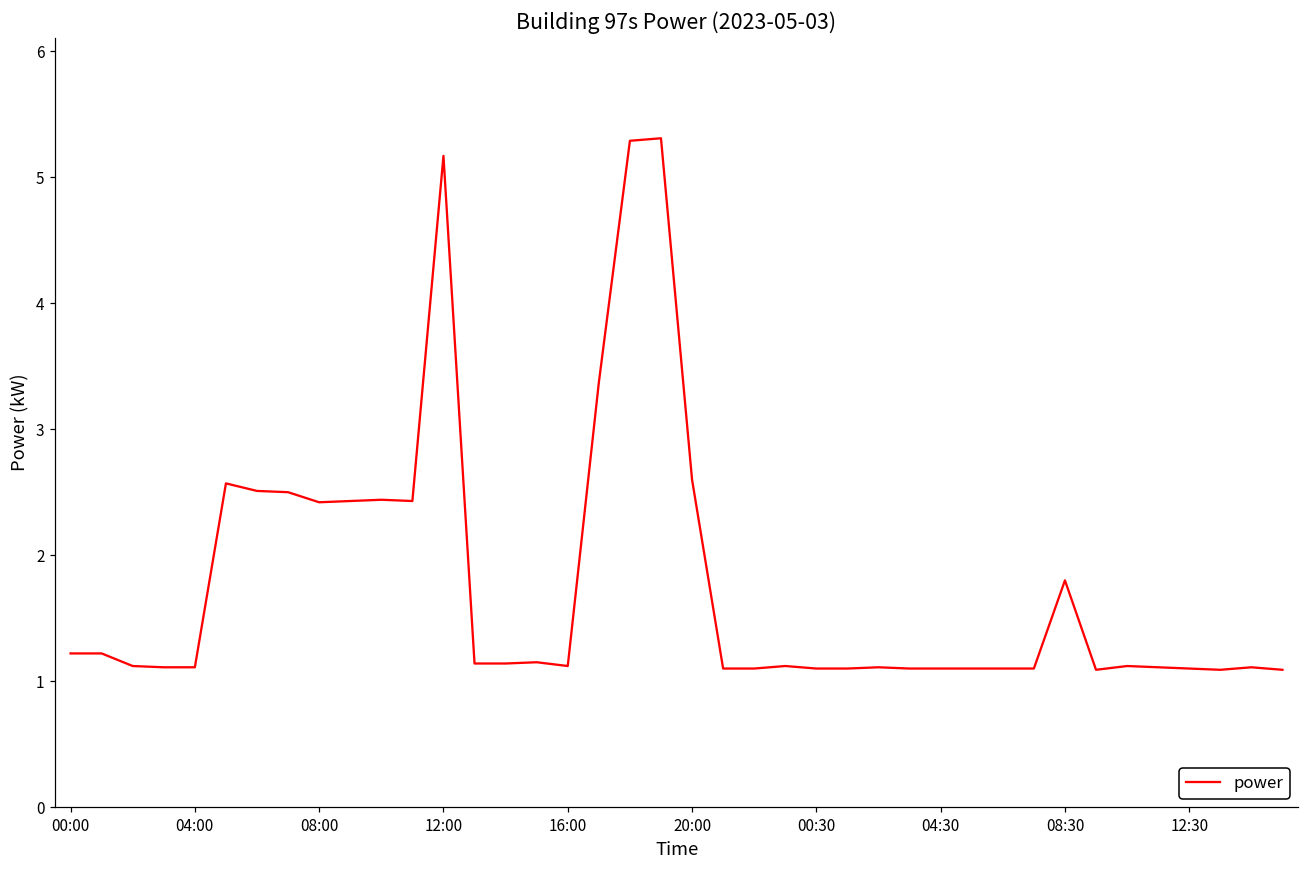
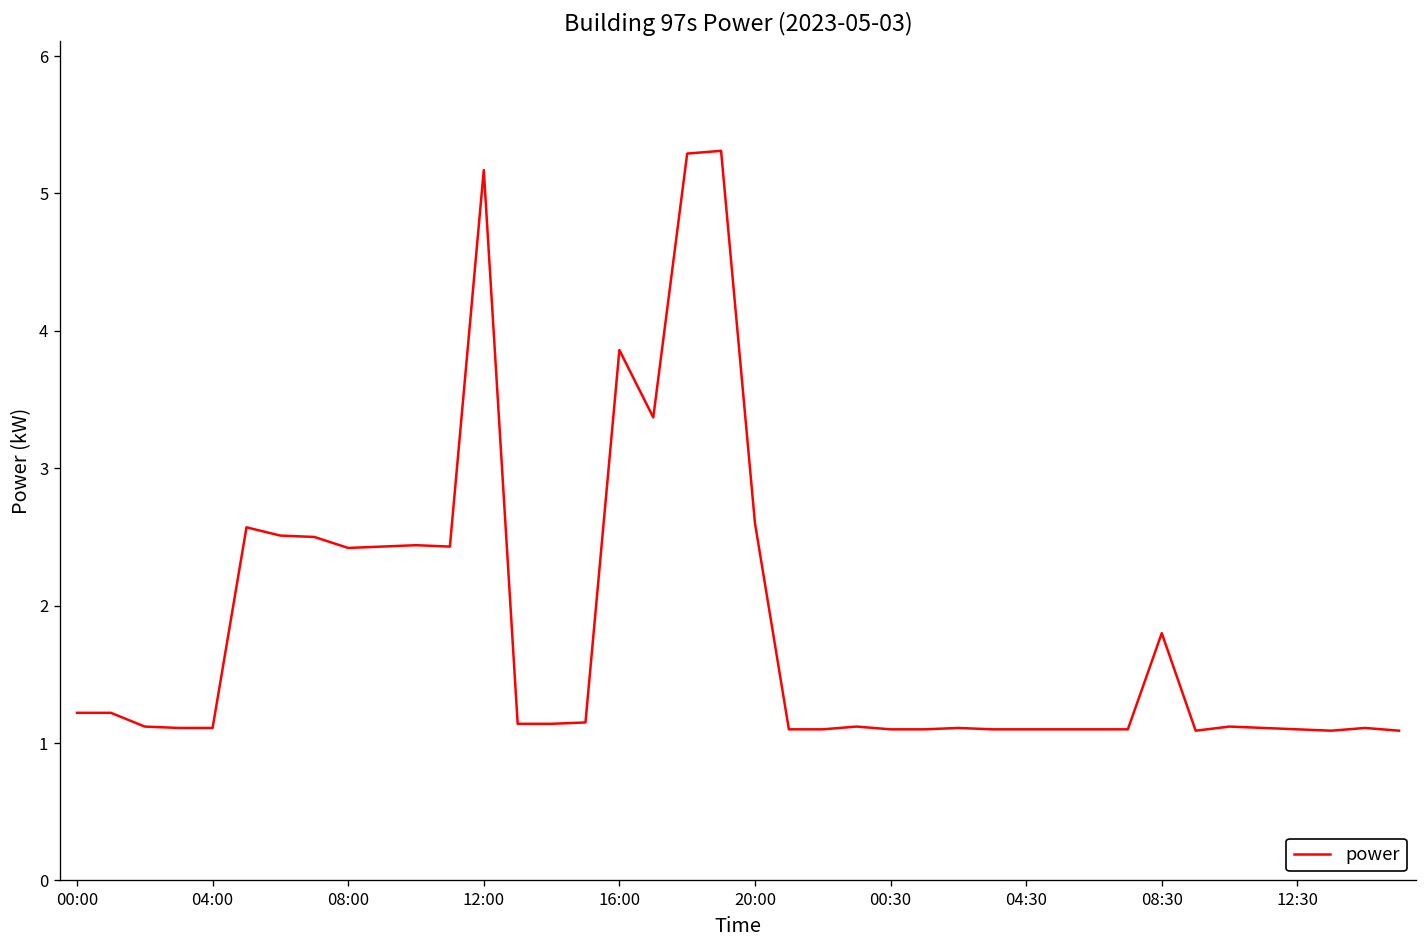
  {
    "00:00": 1.22,
    "04:00": 1.11,
    "08:00": 2.42,
    "12:00": 5.17,
-   "16:00": 1.12,
+   "16:00": 3.86,
    "20:00": 2.60,
    "00:30": 1.10,
    "04:30": 1.10,
    "08:30": 1.80,
    "12:30": 1.10
  }
